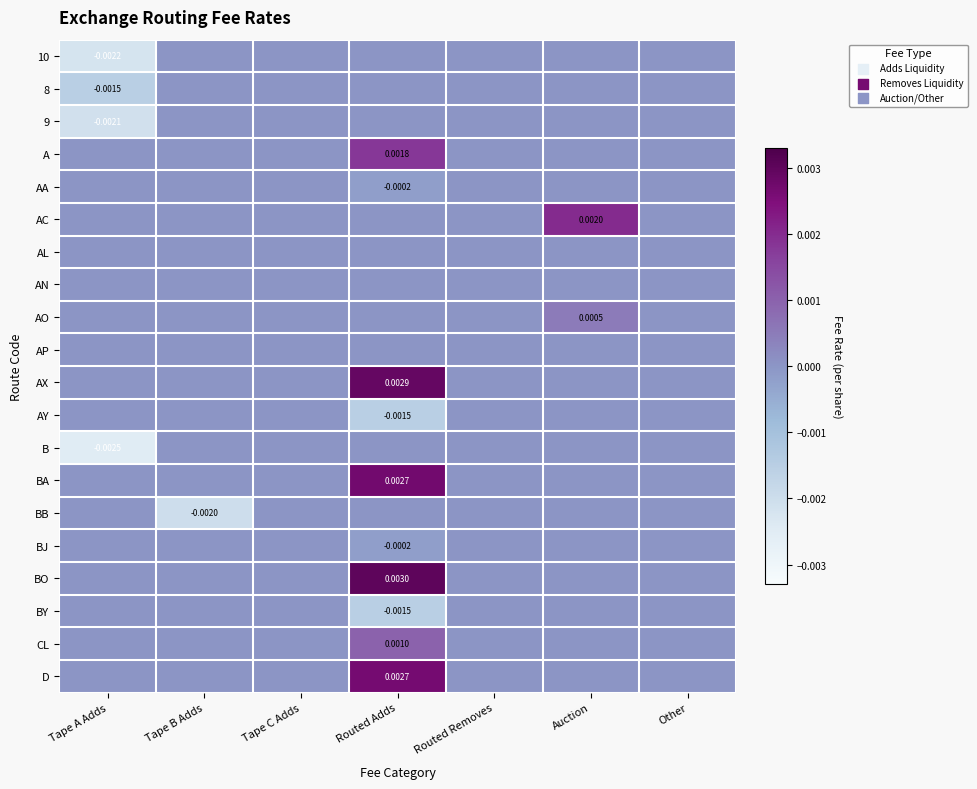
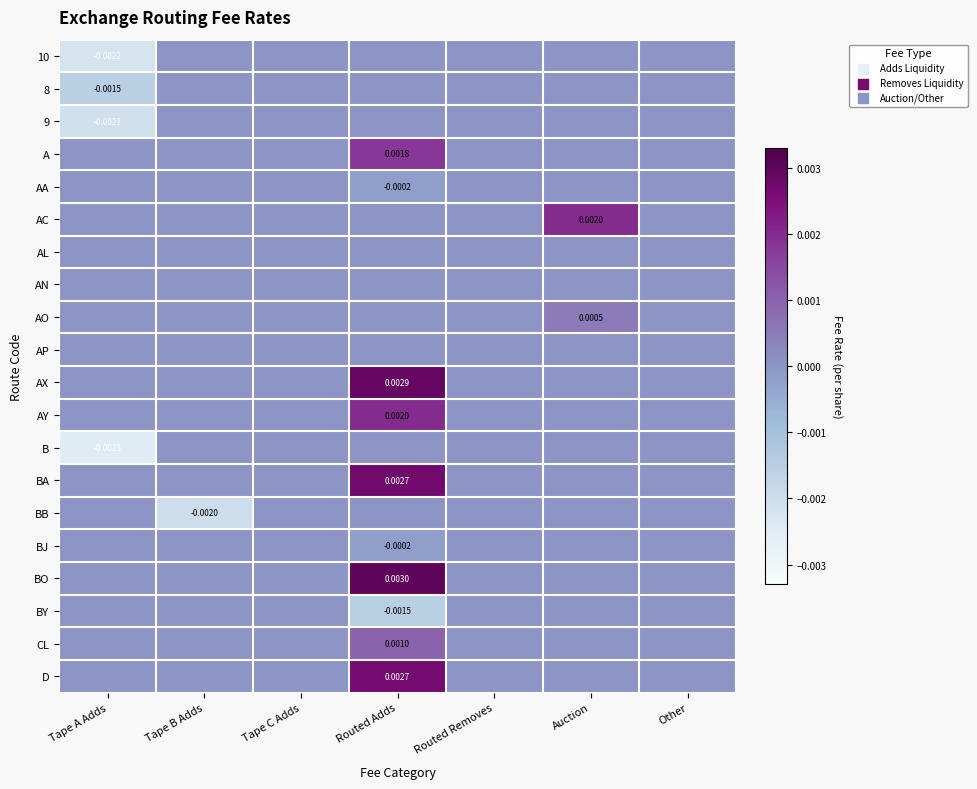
  {
    "8": {
      "Tape A Adds": -0.0015
    },
    "A": {
      "Routed Adds": 0.0018
    },
    "AA": {
      "Routed Adds": -0.0002
    },
    "AC": {
      "Auction": 0.0020
    },
    "AO": {
      "Auction": 0.0005
    },
    "AX": {
      "Routed Adds": 0.0029
    },
    "AY": {
-     "Routed Adds": -0.0015
+     "Routed Adds": 0.0020
    },
    "BA": {
      "Routed Adds": 0.0027
    },
    "BB": {
      "Tape B Adds": -0.0020
    },
    "BJ": {
      "Routed Adds": -0.0002
    },
    "BO": {
      "Routed Adds": 0.0030
    },
    "BY": {
      "Routed Adds": -0.0015
    },
    "CL": {
      "Routed Adds": 0.0010
    },
    "D": {
      "Routed Adds": 0.0027
    }
  }
